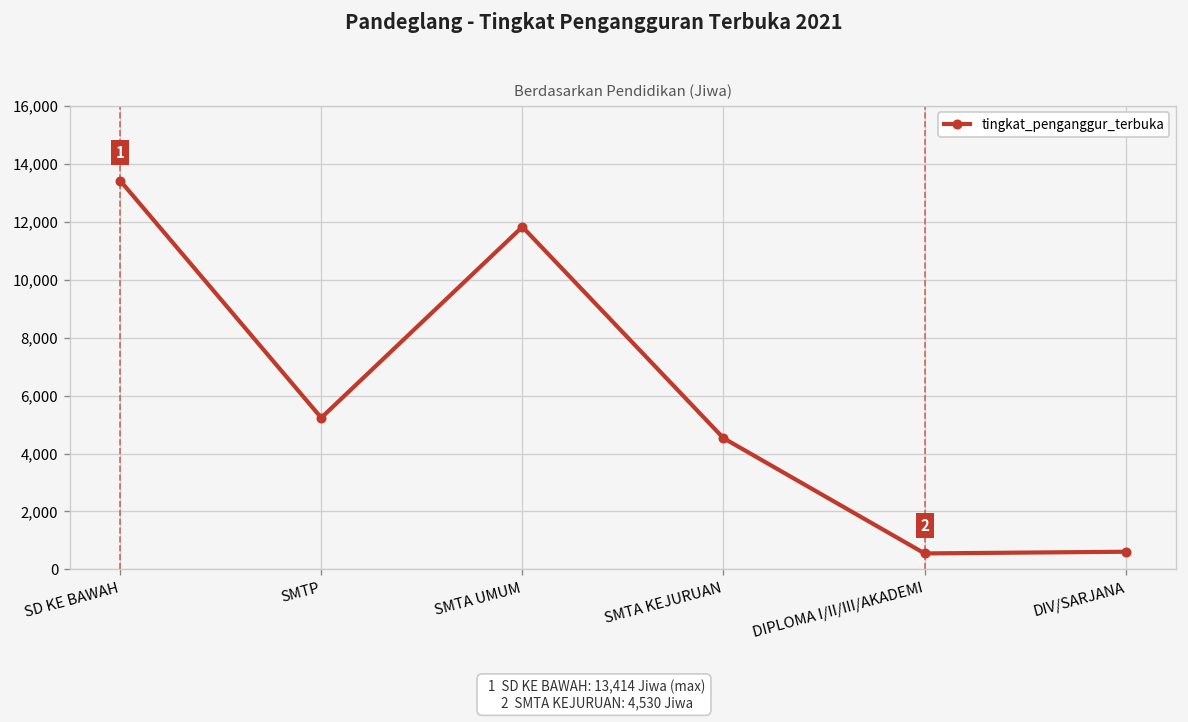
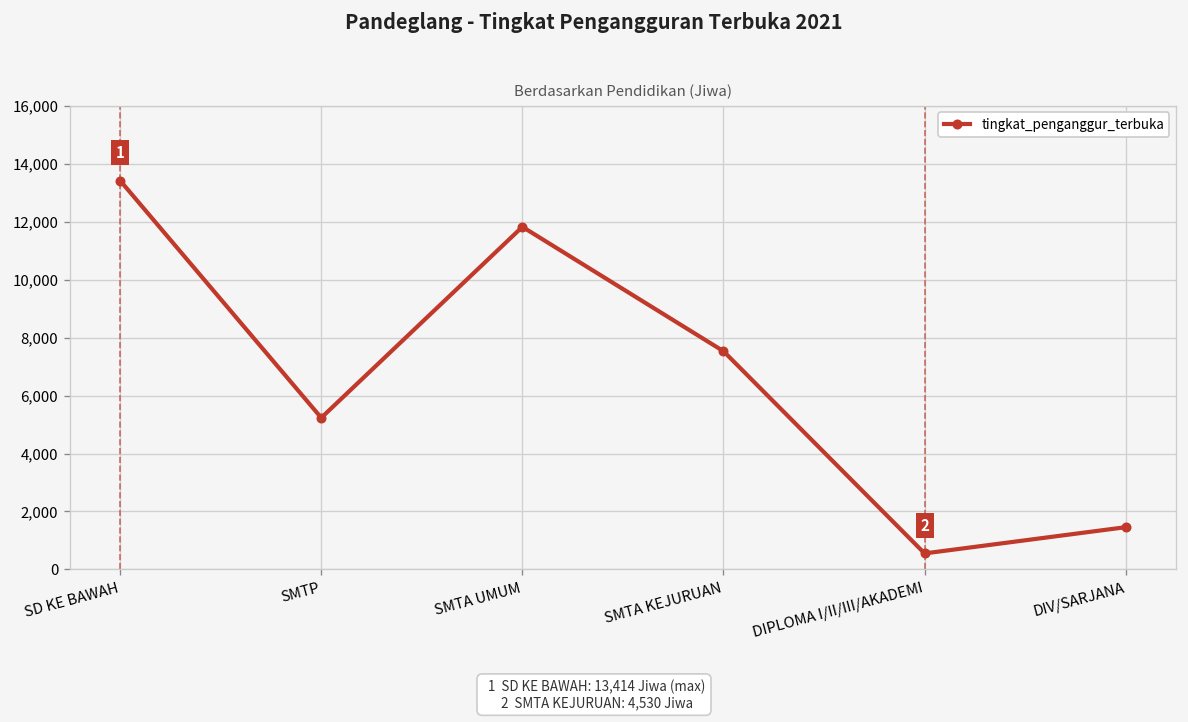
  {
    "SMTP": "5,200",
    "SMTA UMUM": "11,800",
-   "SMTA KEJURUAN": "4,500",
-   "DIV/SARJANA": "600"
+   "SMTA KEJURUAN": "7,500",
+   "DIV/SARJANA": "1,500"
  }
